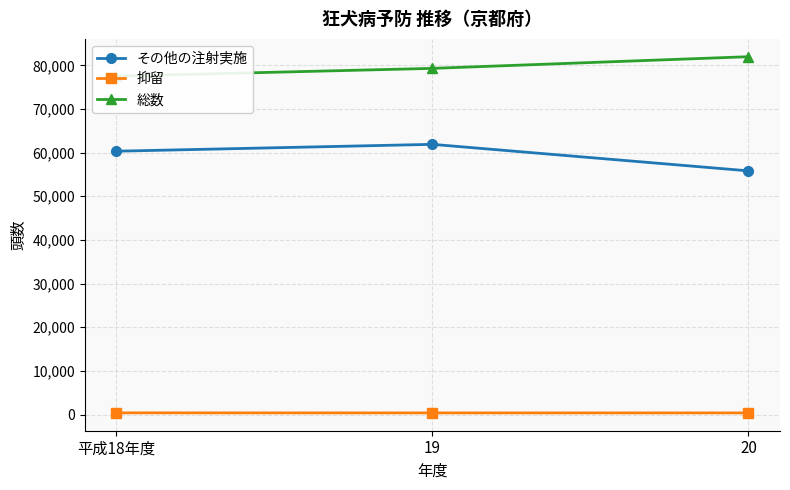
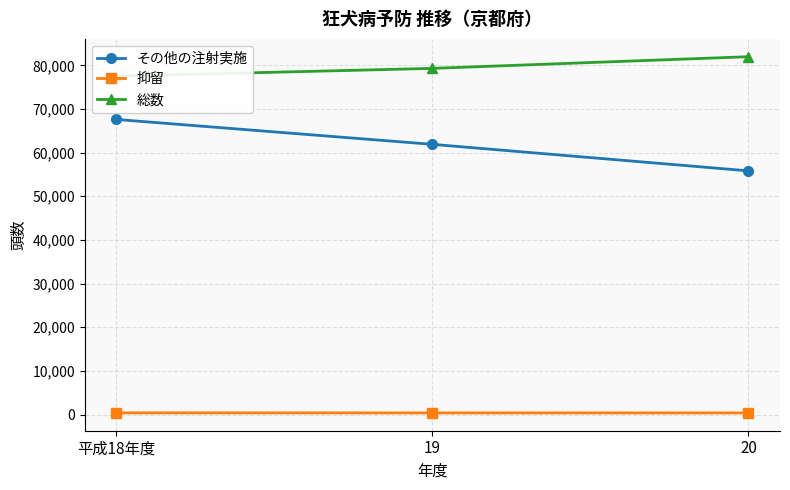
  {
    "その他の注射実施": {
-     "平成18年度": "60,000",
+     "平成18年度": "68,000",
      "19": "62,000",
      "20": "56,000"
    },
    "抑留": {
      "平成18年度": "0",
      "19": "0",
      "20": "0"
    },
    "総数": {
      "19": "79,000",
      "20": "82,000"
    }
  }
